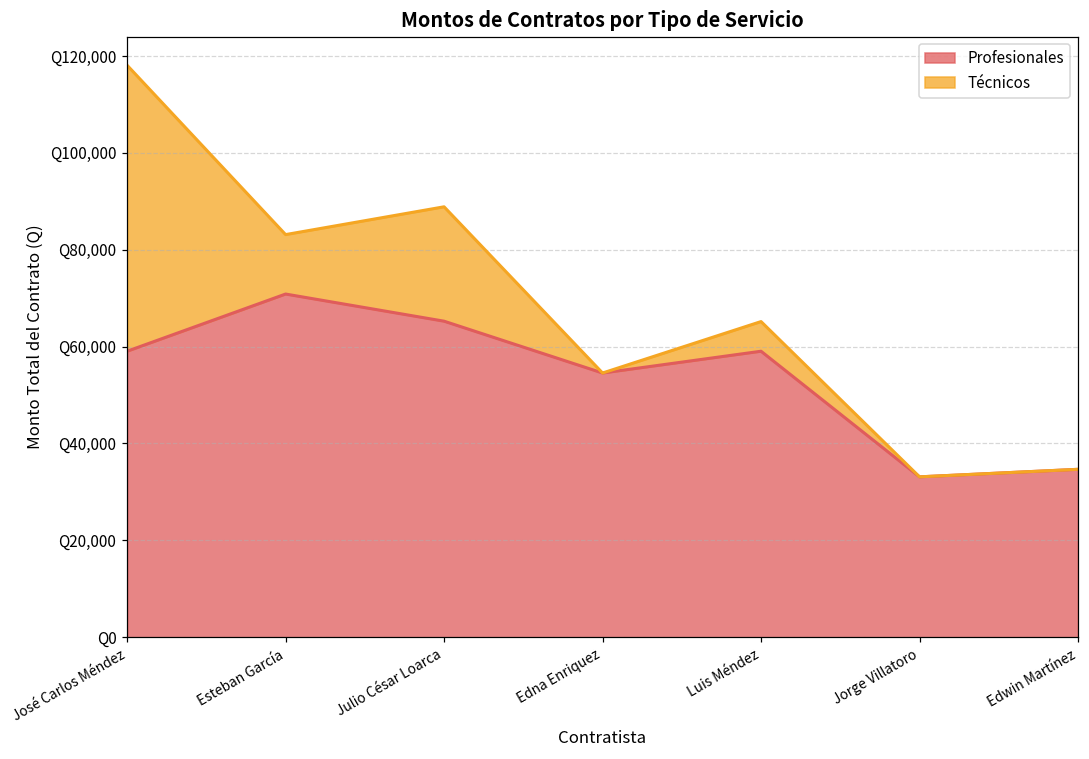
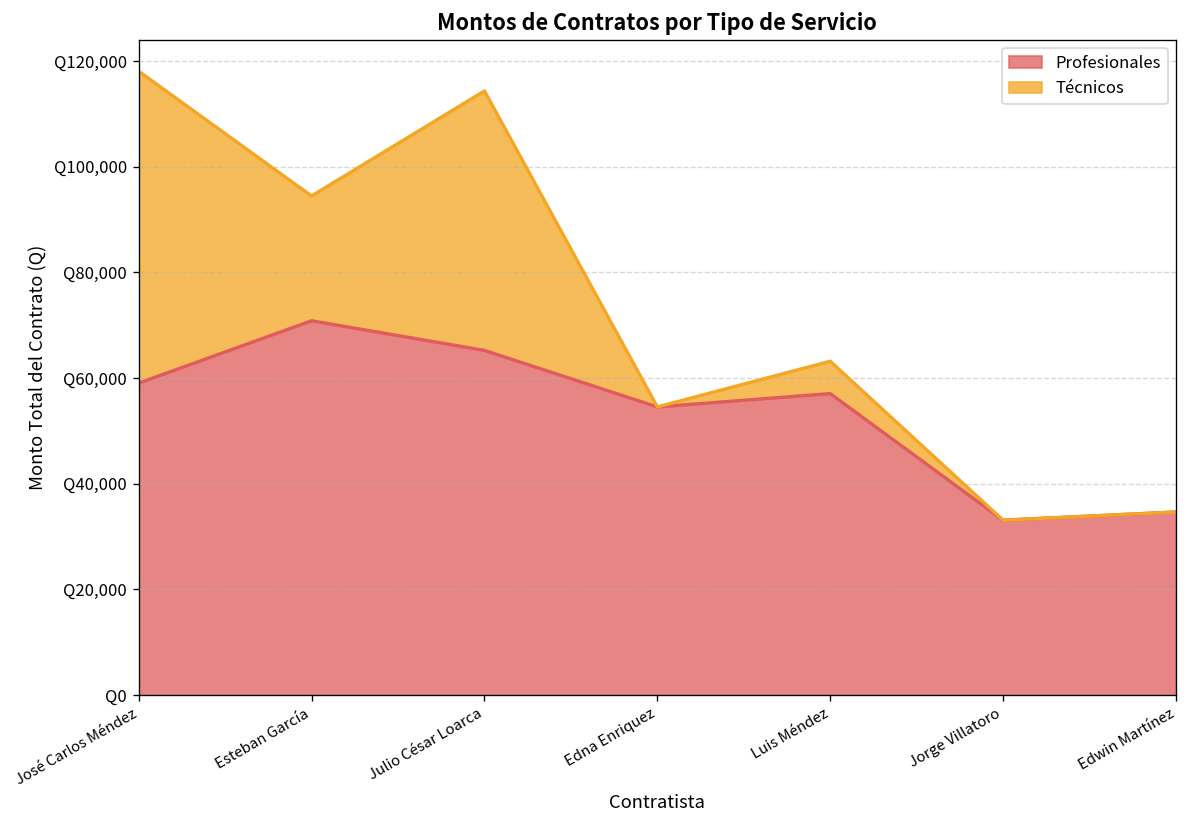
  {
    "Profesionales": {
      "José Carlos Méndez": "Q59,000",
      "Esteban García": "Q71,000",
      "Julio César Loarca": "Q65,000",
-     "Luis Méndez": "Q59,000"
+     "Luis Méndez": "Q57,000"
    },
    "Técnicos": {
      "José Carlos Méndez": "Q59,000",
-     "Esteban García": "Q12,000",
-     "Julio César Loarca": "Q24,000",
+     "Esteban García": "Q24,000",
+     "Julio César Loarca": "Q49,000",
      "Luis Méndez": "Q6,000"
    }
  }
